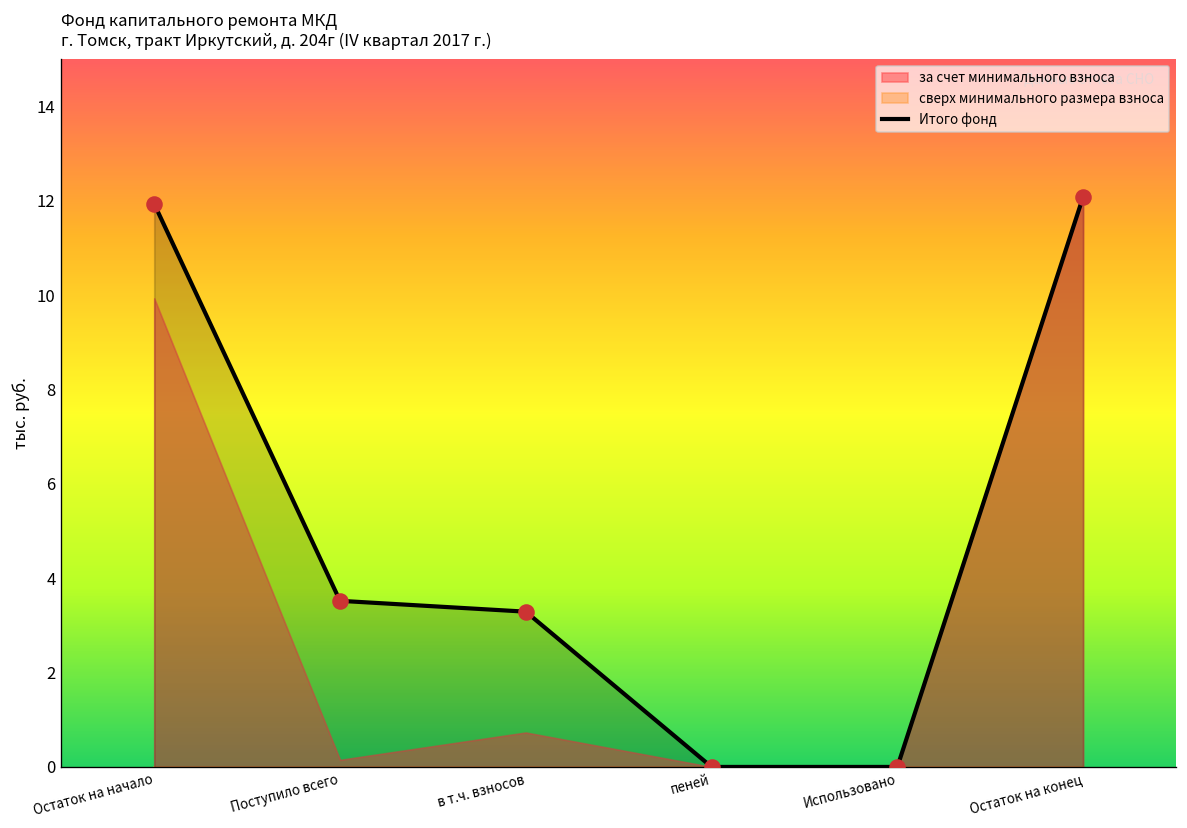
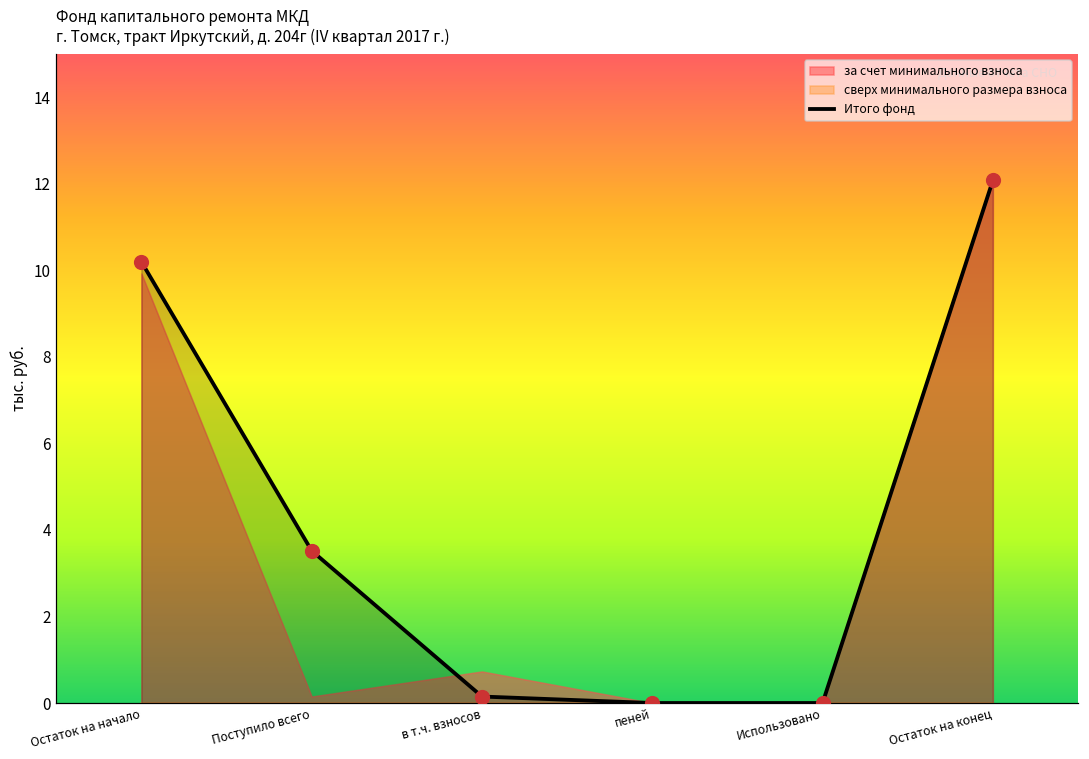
  {
    "Итого фонд": {
-     "Остаток на начало": 11.9,
+     "Остаток на начало": 10.2,
      "Поступило всего": 3.5,
-     "в т.ч. взносов": 3.3
+     "в т.ч. взносов": 0.2
    },
    "за счет минимального взноса": {
      "Остаток на начало": 9.9,
      "Поступило всего": 0.2,
      "в т.ч. взносов": 0.7
    },
    "сверх минимального размера взноса": {
      "Остаток на начало": 0.0,
      "Поступило всего": 0.0,
      "в т.ч. взносов": 0.0,
      "Остаток на конец": 0.0
    }
  }
